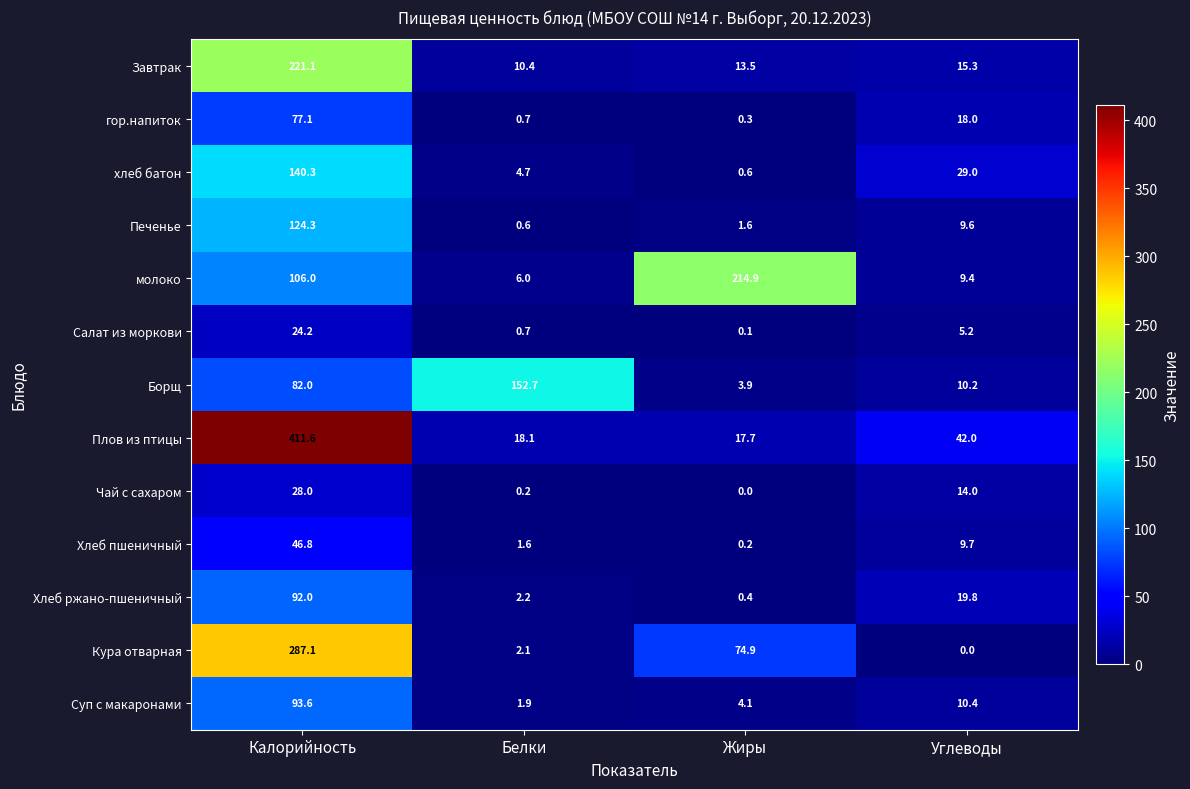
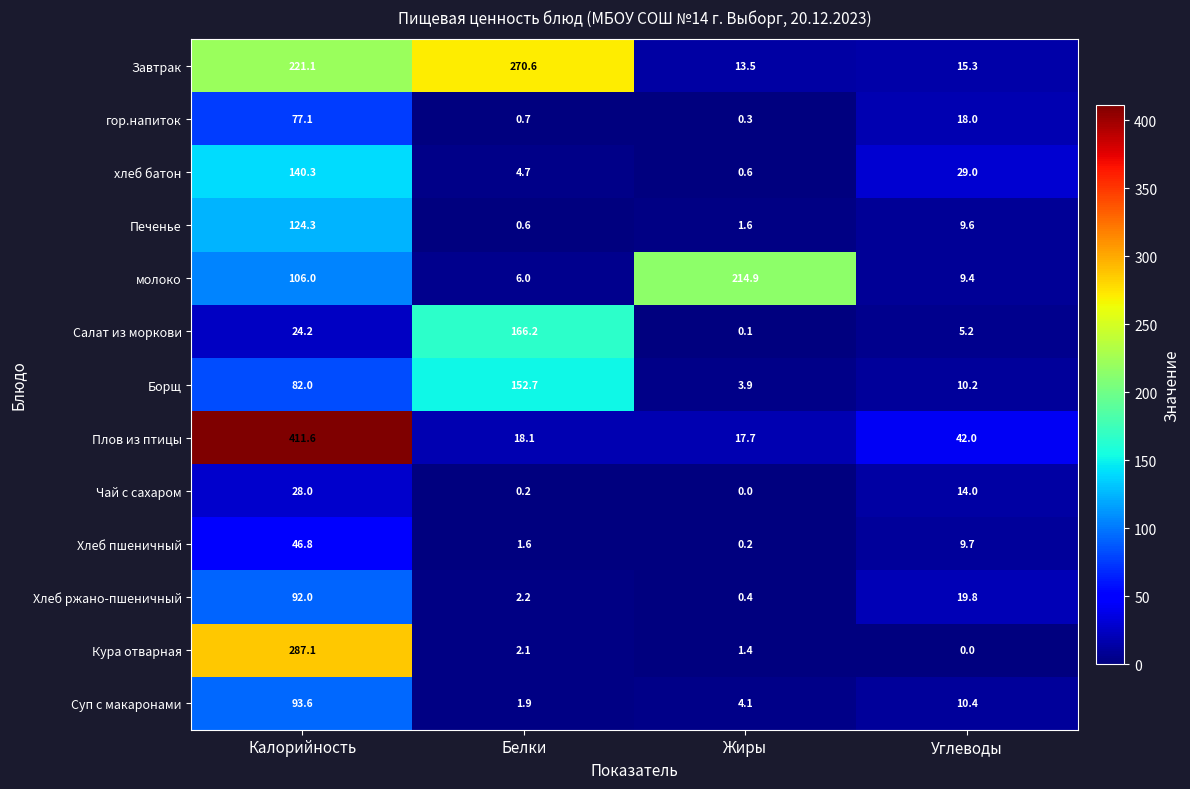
  {
    "Завтрак": {
      "Калорийность": 221.1,
-     "Белки": 10.4,
+     "Белки": 270.6,
      "Жиры": 13.5,
      "Углеводы": 15.3
    },
    "гор.напиток": {
      "Калорийность": 77.1,
      "Белки": 0.7,
      "Жиры": 0.3,
      "Углеводы": 18.0
    },
    "хлеб батон": {
      "Калорийность": 140.3,
      "Белки": 4.7,
      "Жиры": 0.6,
      "Углеводы": 29.0
    },
    "Печенье": {
      "Калорийность": 124.3,
      "Белки": 0.6,
      "Жиры": 1.6,
      "Углеводы": 9.6
    },
    "молоко": {
      "Калорийность": 106.0,
      "Белки": 6.0,
      "Жиры": 214.9,
      "Углеводы": 9.4
    },
    "Салат из моркови": {
      "Калорийность": 24.2,
-     "Белки": 0.7,
+     "Белки": 166.2,
      "Жиры": 0.1,
      "Углеводы": 5.2
    },
    "Борщ": {
      "Калорийность": 82.0,
      "Белки": 152.7,
      "Жиры": 3.9,
      "Углеводы": 10.2
    },
    "Плов из птицы": {
      "Калорийность": 411.6,
      "Белки": 18.1,
      "Жиры": 17.7,
      "Углеводы": 42.0
    },
    "Чай с сахаром": {
      "Калорийность": 28.0,
      "Белки": 0.2,
      "Жиры": 0.0,
      "Углеводы": 14.0
    },
    "Хлеб пшеничный": {
      "Калорийность": 46.8,
      "Белки": 1.6,
      "Жиры": 0.2,
      "Углеводы": 9.7
    },
    "Хлеб ржано-пшеничный": {
      "Калорийность": 92.0,
      "Белки": 2.2,
      "Жиры": 0.4,
      "Углеводы": 19.8
    },
    "Кура отварная": {
      "Калорийность": 287.1,
      "Белки": 2.1,
-     "Жиры": 74.9,
+     "Жиры": 1.4,
      "Углеводы": 0.0
    },
    "Суп с макаронами": {
      "Калорийность": 93.6,
      "Белки": 1.9,
      "Жиры": 4.1,
      "Углеводы": 10.4
    }
  }
